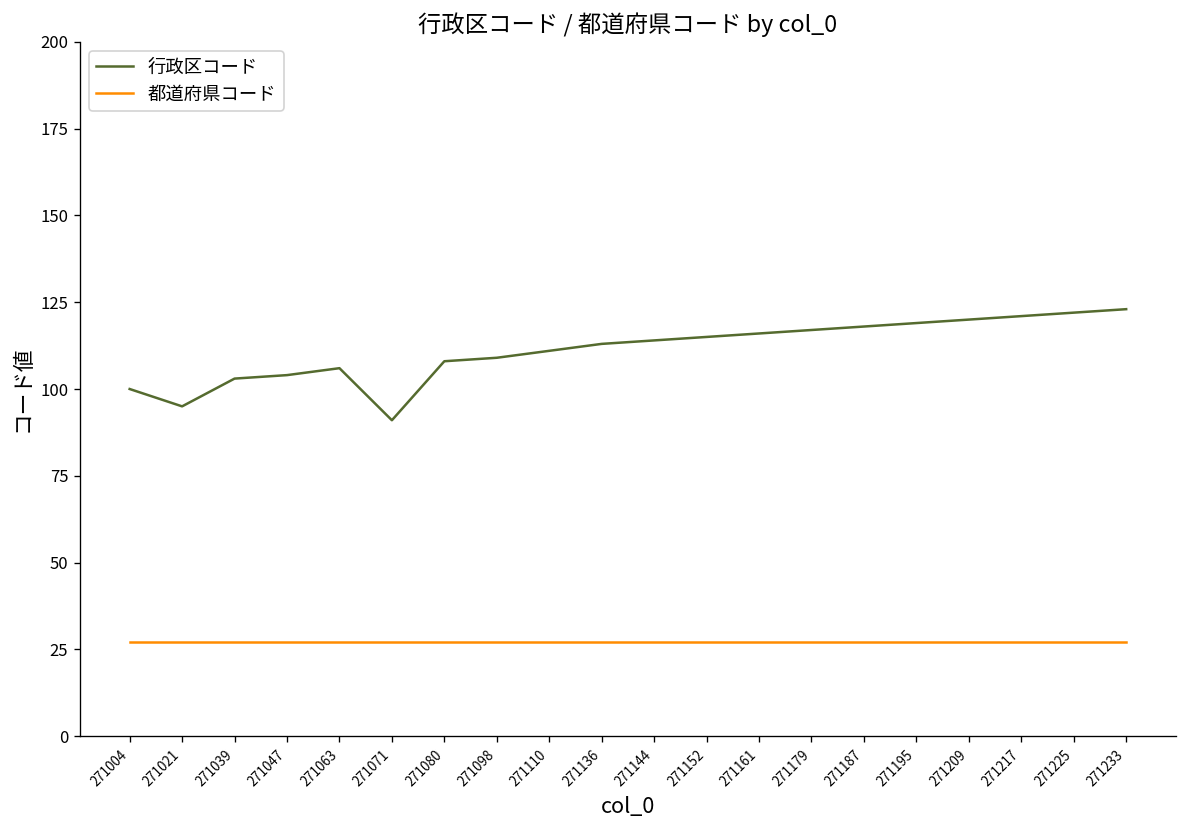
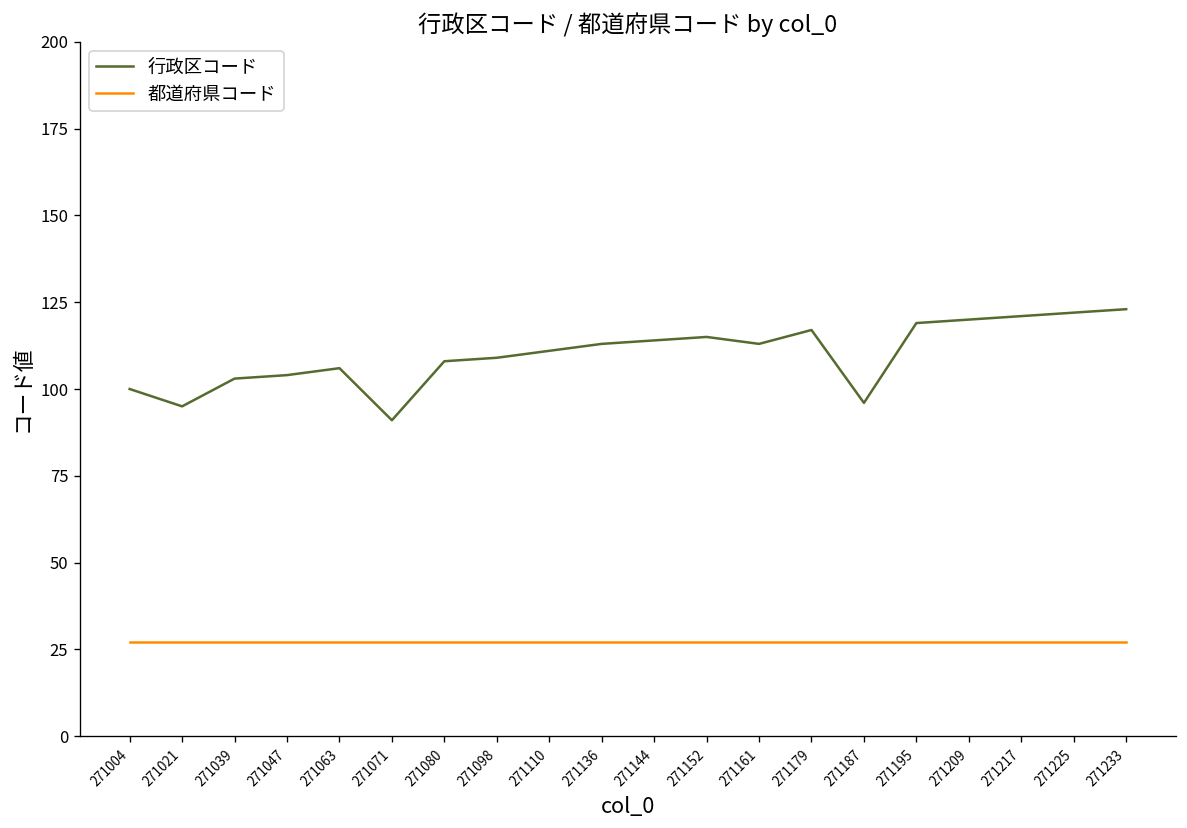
  {
    "行政区コード": {
      "271004": 100,
      "271021": 95,
      "271039": 103,
      "271047": 104,
      "271063": 106,
      "271071": 91,
      "271080": 108,
      "271098": 109,
      "271110": 111,
      "271136": 113,
      "271144": 114,
      "271152": 115,
-     "271161": 116,
+     "271161": 113,
      "271179": 117,
-     "271187": 118,
+     "271187": 96,
      "271195": 119,
      "271209": 120,
      "271217": 121,
      "271225": 122,
      "271233": 123
    },
    "都道府県コード": {
      "271004": 27,
      "271021": 27,
      "271039": 27,
      "271047": 27,
      "271063": 27,
      "271071": 27,
      "271080": 27,
      "271098": 27,
      "271110": 27,
      "271136": 27,
      "271144": 27,
      "271152": 27,
      "271161": 27,
      "271179": 27,
      "271187": 27,
      "271195": 27,
      "271209": 27,
      "271217": 27,
      "271225": 27,
      "271233": 27
    }
  }
